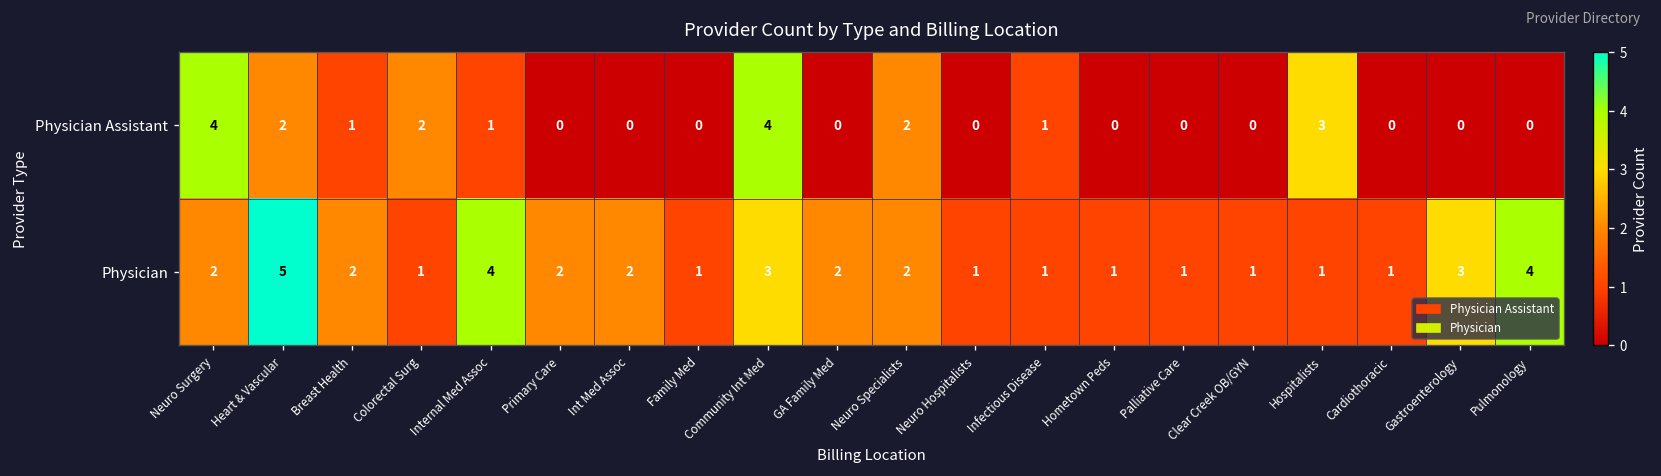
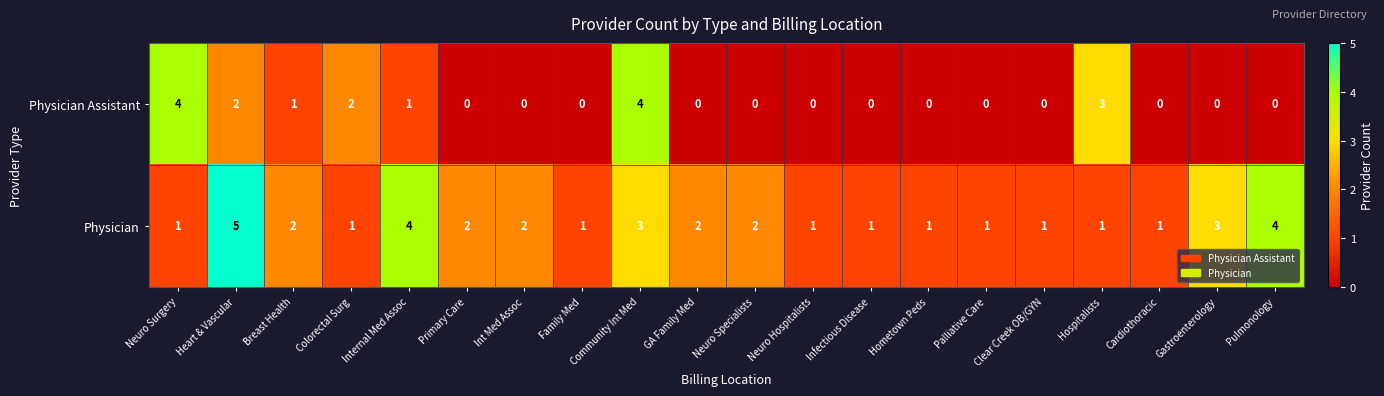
  {
    "Physician Assistant": {
      "Neuro Surgery": 4,
      "Heart & Vascular": 2,
      "Breast Health": 1,
      "Colorectal Surg": 2,
      "Internal Med Assoc": 1,
      "Primary Care": 0,
      "Int Med Assoc": 0,
      "Family Med": 0,
      "Community Int Med": 4,
      "GA Family Med": 0,
-     "Neuro Specialists": 2,
+     "Neuro Specialists": 0,
      "Neuro Hospitalists": 0,
-     "Infectious Disease": 1,
+     "Infectious Disease": 0,
      "Hometown Peds": 0,
      "Palliative Care": 0,
      "Clear Creek OB/GYN": 0,
      "Hospitalists": 3,
      "Cardiothoracic": 0,
      "Gastroenterology": 0,
      "Pulmonology": 0
    },
    "Physician": {
-     "Neuro Surgery": 2,
+     "Neuro Surgery": 1,
      "Heart & Vascular": 5,
      "Breast Health": 2,
      "Colorectal Surg": 1,
      "Internal Med Assoc": 4,
      "Primary Care": 2,
      "Int Med Assoc": 2,
      "Family Med": 1,
      "Community Int Med": 3,
      "GA Family Med": 2,
      "Neuro Specialists": 2,
      "Neuro Hospitalists": 1,
      "Infectious Disease": 1,
      "Hometown Peds": 1,
      "Palliative Care": 1,
      "Clear Creek OB/GYN": 1,
      "Hospitalists": 1,
      "Cardiothoracic": 1,
      "Gastroenterology": 3,
      "Pulmonology": 4
    }
  }
